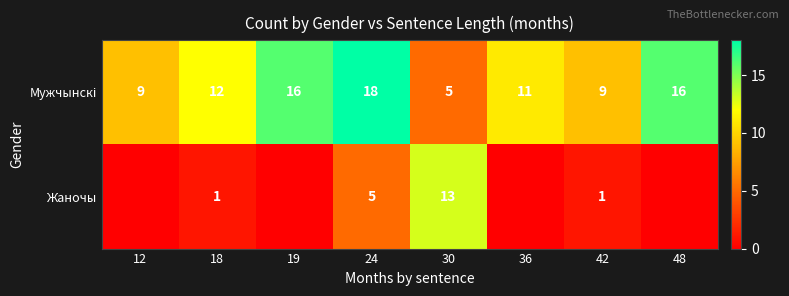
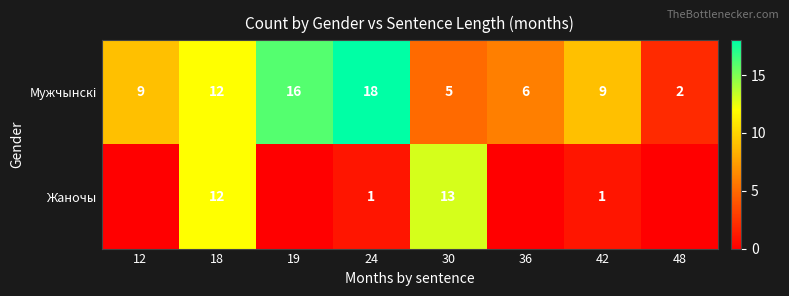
  {
    "Мужчынскі": {
      "12": 9,
      "18": 12,
      "19": 16,
      "24": 18,
      "30": 5,
-     "36": 11,
+     "36": 6,
      "42": 9,
-     "48": 16
+     "48": 2
    },
    "Жаночы": {
-     "18": 1,
-     "24": 5,
+     "18": 12,
+     "24": 1,
      "30": 13,
      "42": 1
    }
  }
